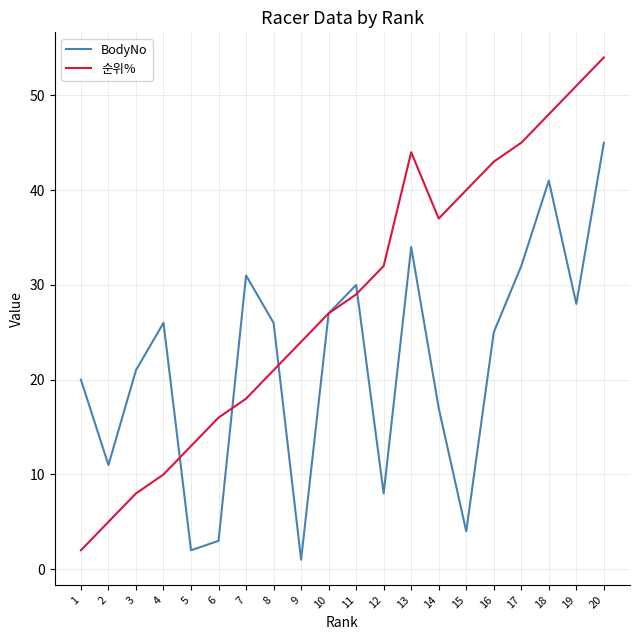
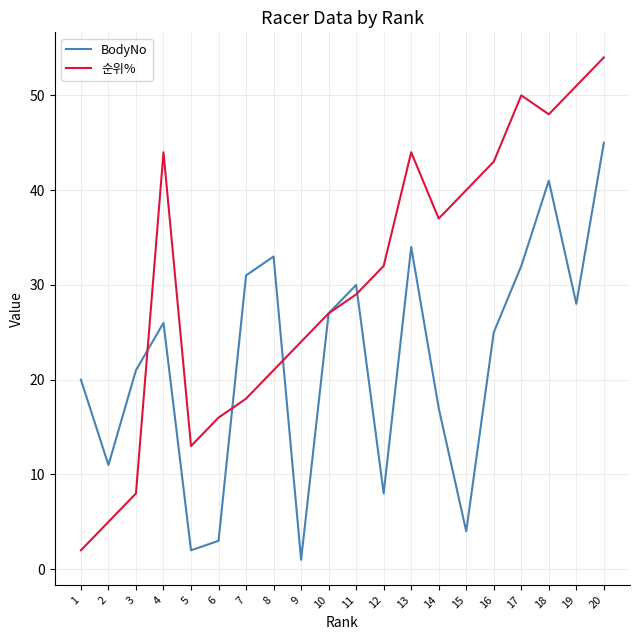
  {
    "BodyNo": {
      "1": 20,
      "2": 11,
      "3": 21,
      "4": 26,
      "5": 2,
      "6": 3,
      "7": 31,
-     "8": 26,
+     "8": 33,
      "9": 1,
      "11": 30,
      "12": 8,
      "13": 34,
      "14": 17,
      "15": 4,
      "16": 25,
      "17": 32,
      "18": 41,
      "19": 28,
      "20": 45
    },
    "순위%": {
      "1": 2,
      "2": 5,
      "3": 8,
-     "4": 10,
+     "4": 44,
      "5": 13,
      "6": 16,
      "7": 18,
      "8": 21,
      "9": 24,
      "11": 29,
      "12": 32,
      "13": 44,
      "14": 37,
      "15": 40,
      "16": 43,
-     "17": 45,
+     "17": 50,
      "18": 48,
      "19": 51,
      "20": 54
    }
  }
